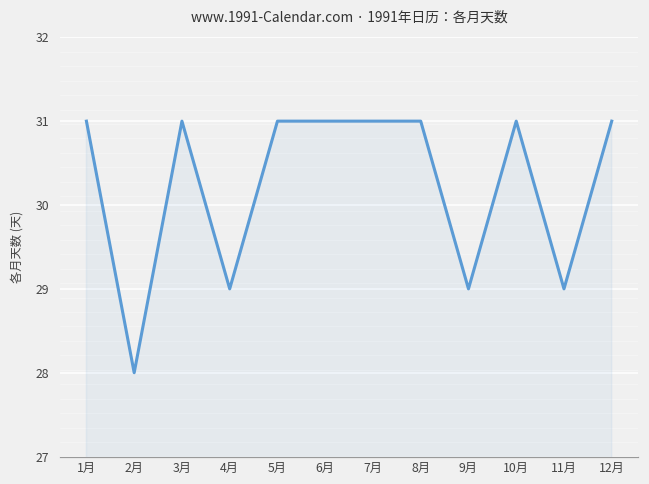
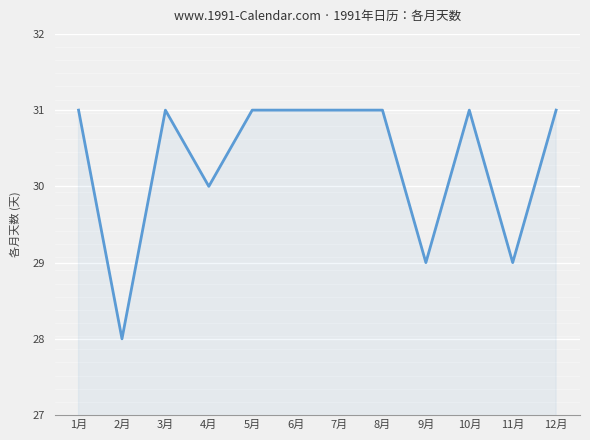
  {
    "1月": 31,
    "2月": 28,
    "3月": 31,
-   "4月": 29,
+   "4月": 30,
    "5月": 31,
    "6月": 31,
    "7月": 31,
    "8月": 31,
    "9月": 29,
    "10月": 31,
    "11月": 29,
    "12月": 31
  }
